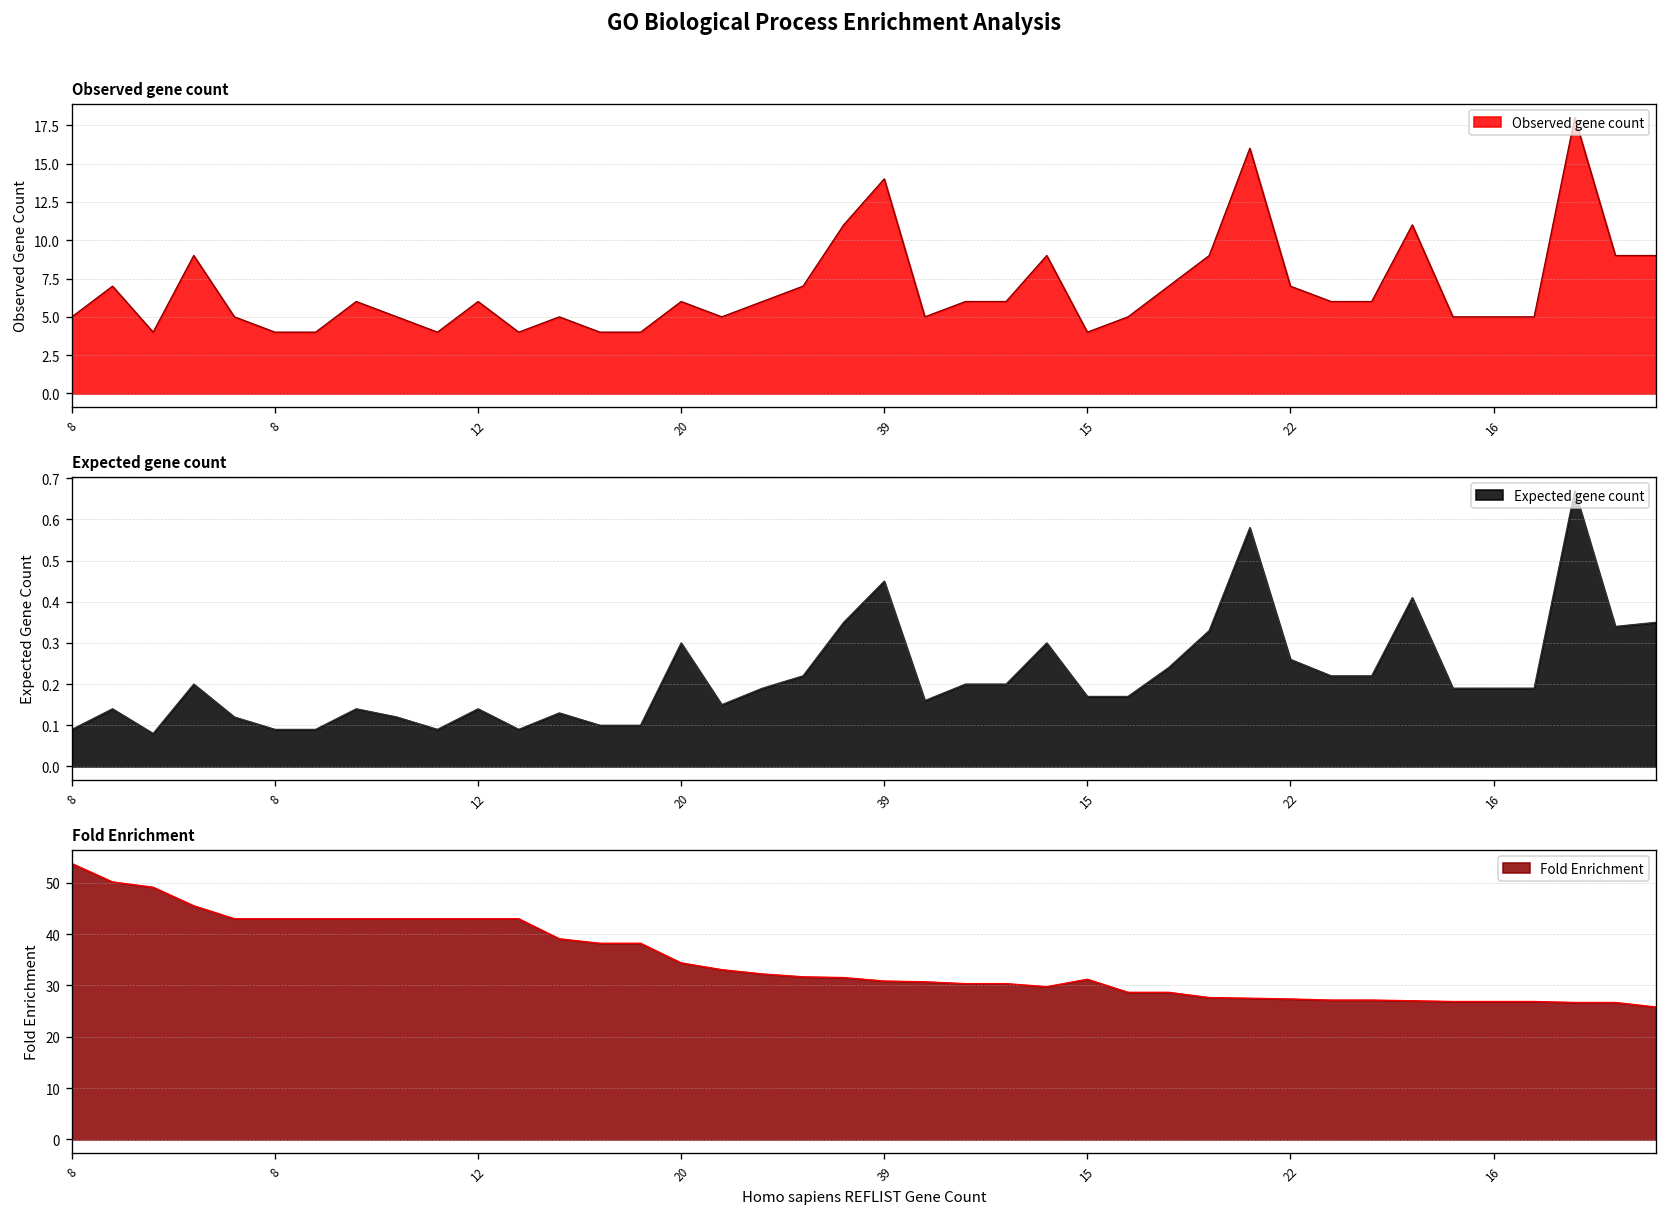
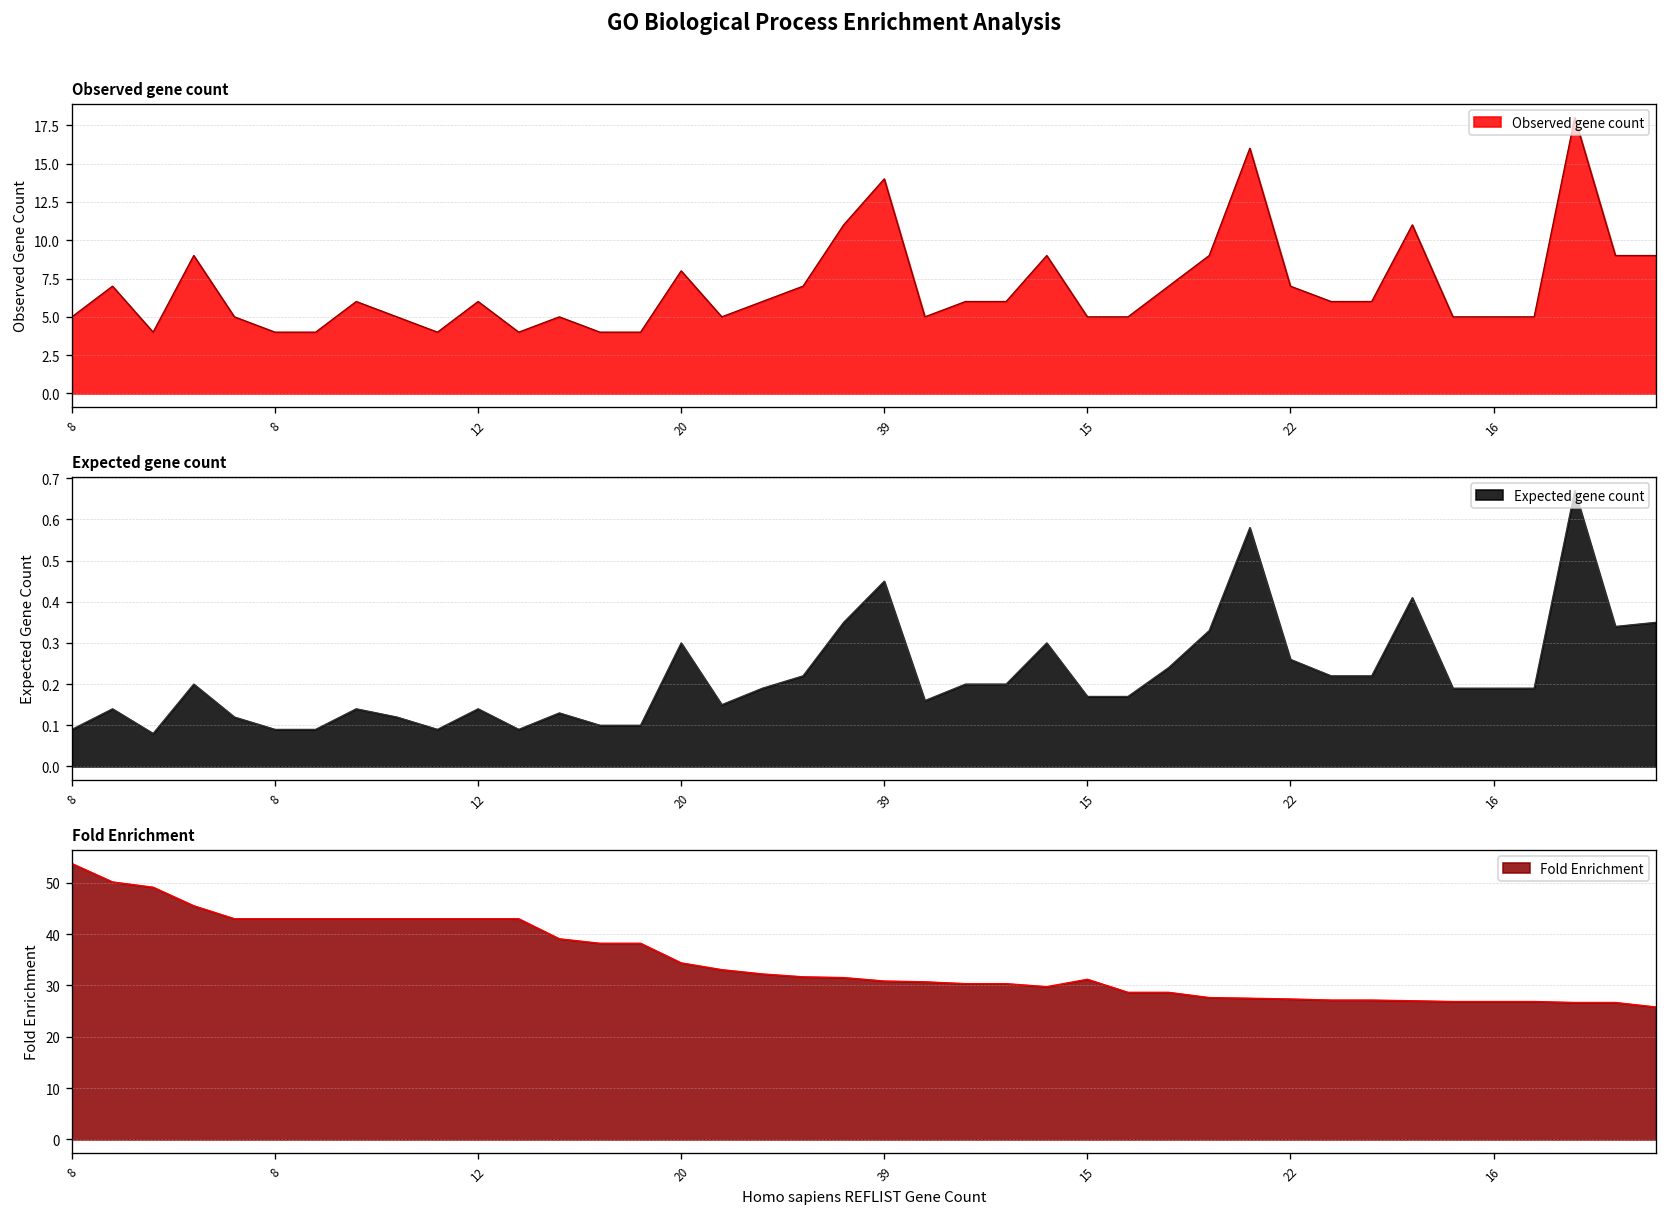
  {
    "Observed gene count": {
-     "20": 6,
-     "15": 4
+     "20": 8,
+     "15": 5
    },
    "Expected gene count": {
      "20": 0.30,
      "15": 0.17
    },
    "Fold Enrichment": {
      "20": 34,
      "15": 31
    }
  }
